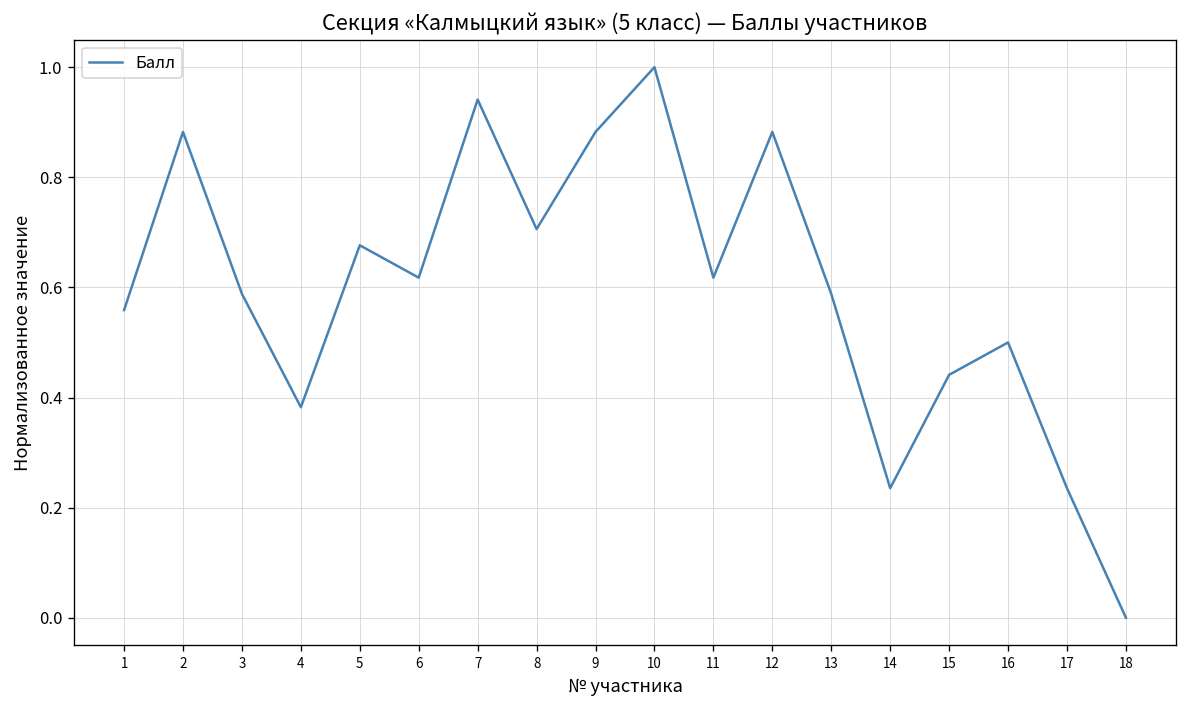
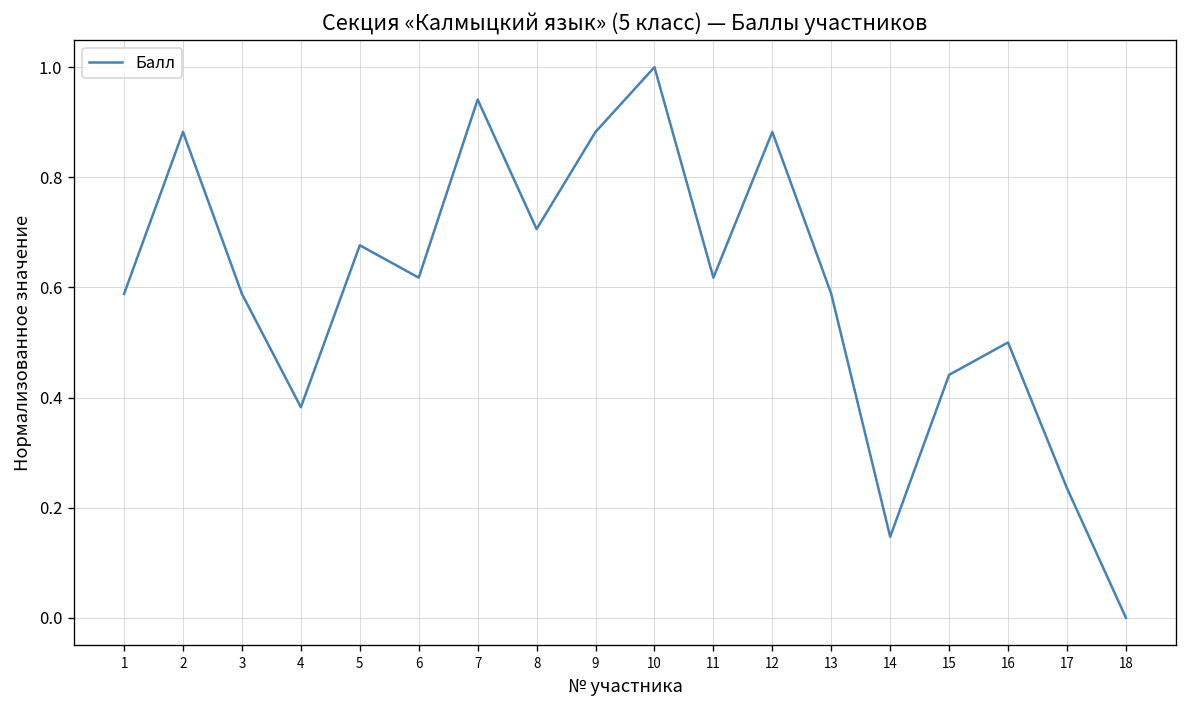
  {
-   "1": 0.56,
+   "1": 0.59,
    "2": 0.88,
    "3": 0.59,
    "4": 0.38,
    "5": 0.68,
    "6": 0.62,
    "7": 0.94,
    "8": 0.71,
    "9": 0.88,
    "10": 1.00,
    "11": 0.62,
    "12": 0.88,
    "13": 0.59,
-   "14": 0.24,
+   "14": 0.15,
    "15": 0.44,
    "16": 0.50,
    "17": 0.24,
    "18": 0.00
  }
